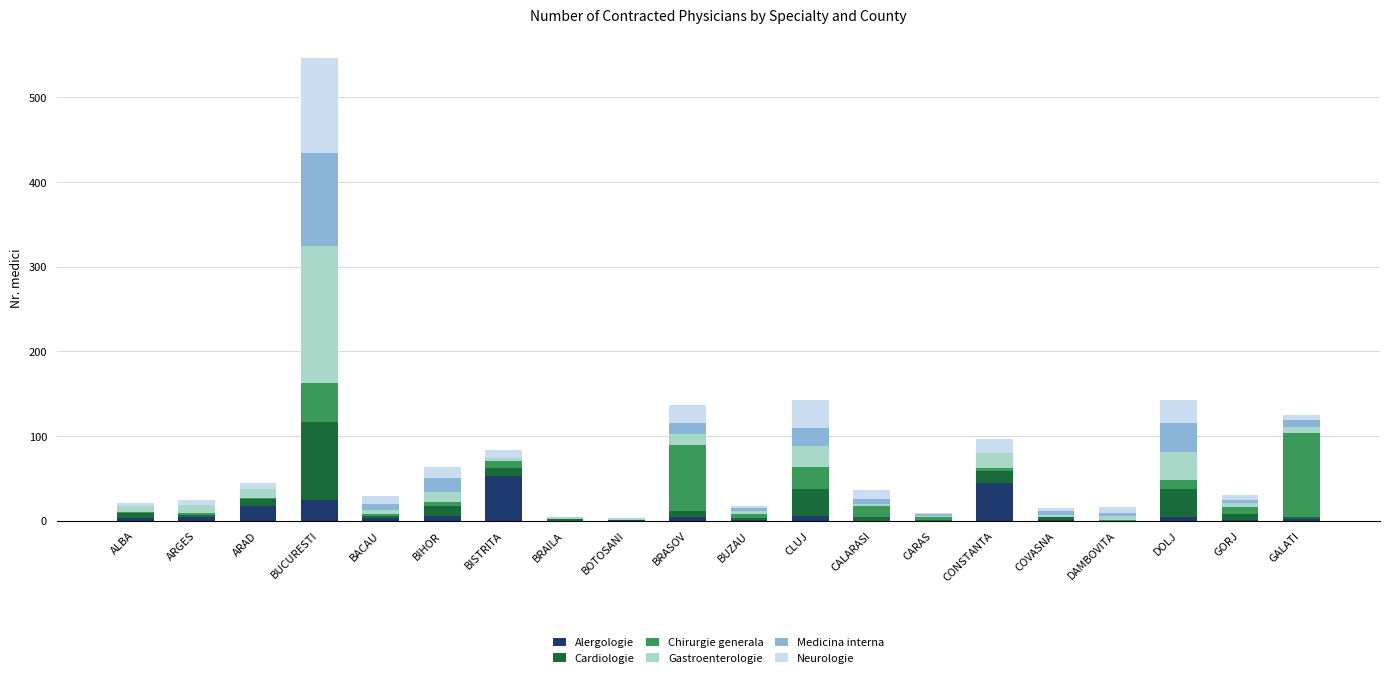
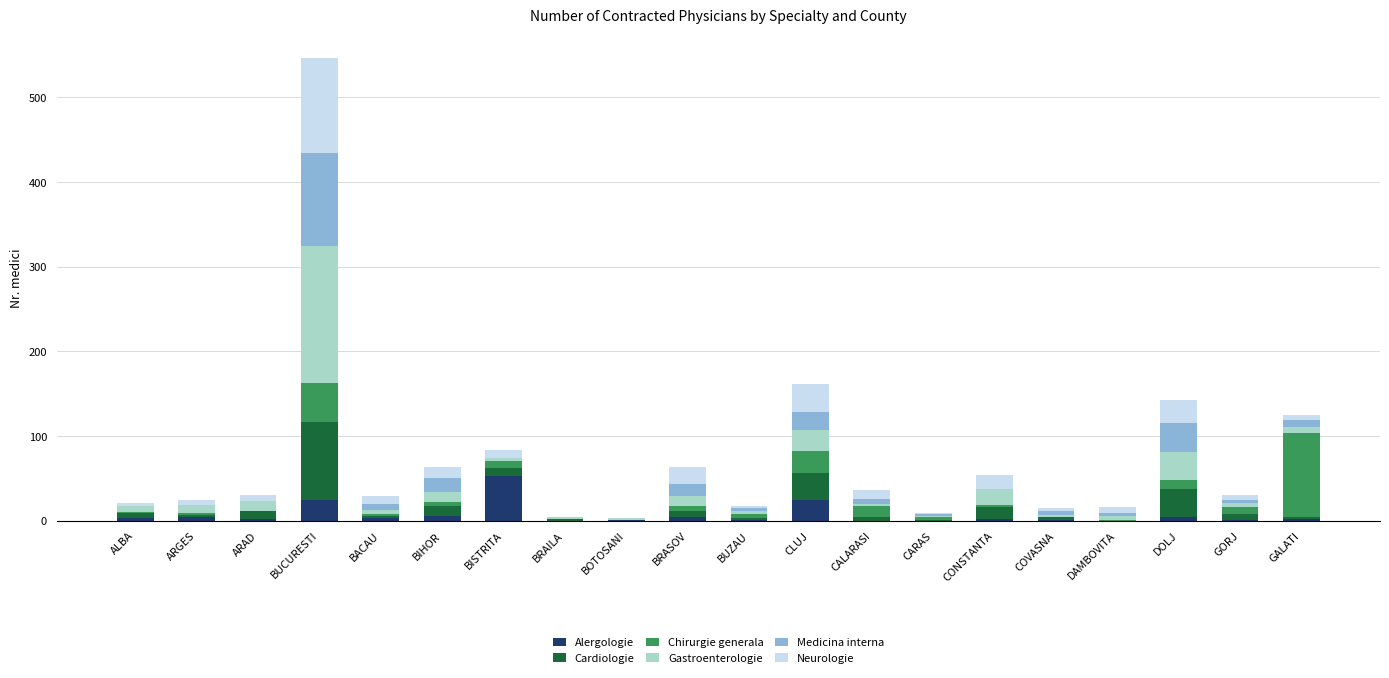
  {
    "Alergologie": {
      "ALBA": 0,
      "ARGES": 0,
-     "ARAD": 20,
+     "ARAD": 0,
      "BUCURESTI": 30,
      "BACAU": 0,
      "BIHOR": 10,
      "BISTRITA": 50,
      "BRAILA": 0,
      "BRASOV": 10,
-     "CLUJ": 10,
+     "CLUJ": 30,
      "CALARASI": 0,
      "CARAS": 0,
-     "CONSTANTA": 50,
+     "CONSTANTA": 0,
      "DAMBOVITA": 0,
      "DOLJ": 10
    },
    "Cardiologie": {
      "ALBA": 10,
      "ARGES": 0,
      "ARAD": 10,
      "BUCURESTI": 90,
      "BACAU": 0,
      "BIHOR": 10,
      "BISTRITA": 10,
      "BOTOSANI": 0,
      "BRASOV": 10,
      "CLUJ": 30,
      "CALARASI": 0,
      "CONSTANTA": 10,
      "COVASNA": 0,
      "DAMBOVITA": 0,
      "DOLJ": 30,
      "GORJ": 10,
      "GALATI": 0
    },
    "Chirurgie generala": {
      "BUCURESTI": 50,
      "BIHOR": 0,
      "BISTRITA": 10,
      "BRAILA": 0,
      "BOTOSANI": 0,
-     "BRASOV": 80,
+     "BRASOV": 10,
      "BUZAU": 10,
      "CLUJ": 30,
      "CALARASI": 10,
      "CARAS": 0,
      "CONSTANTA": 0,
      "COVASNA": 0,
      "DOLJ": 10,
      "GORJ": 10,
      "GALATI": 100
    }
  }
